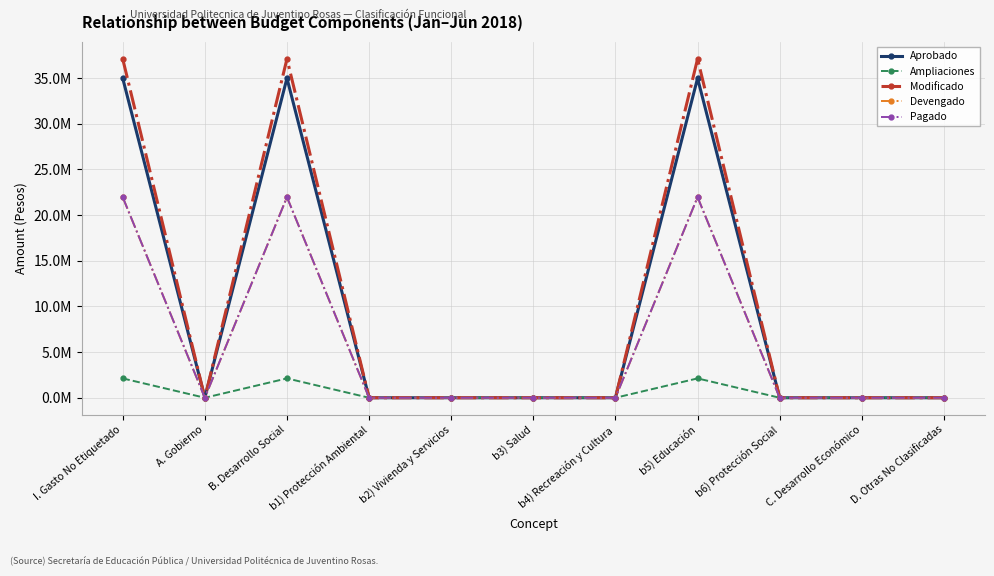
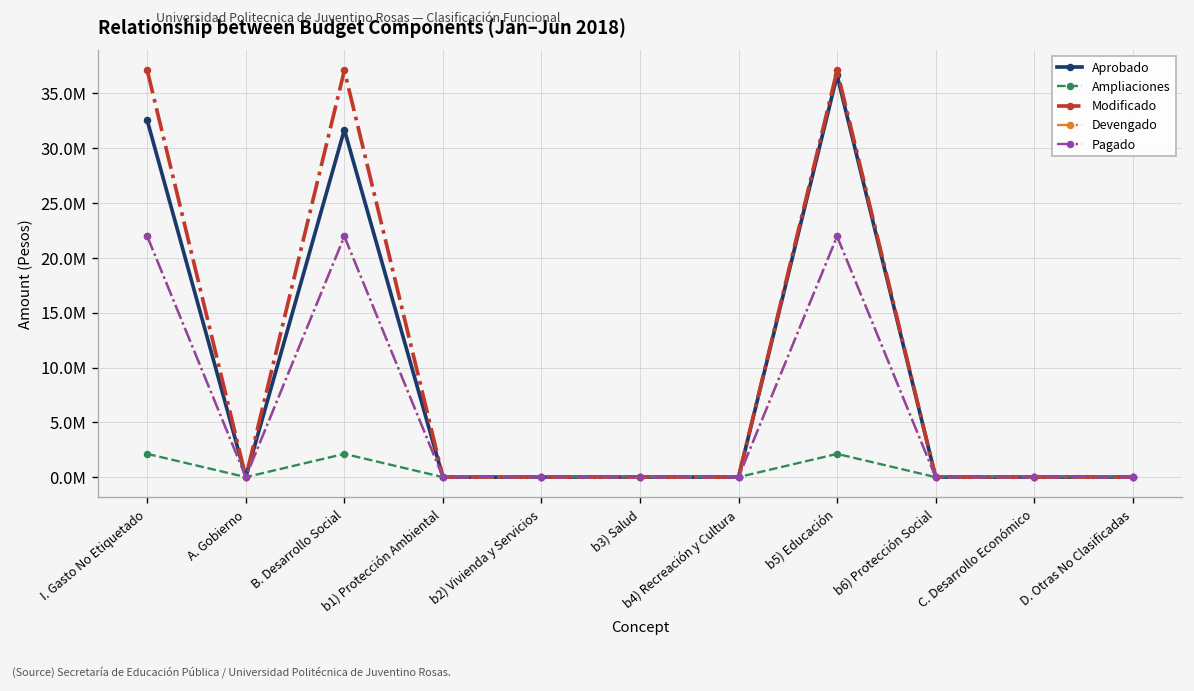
  {
    "Aprobado": {
-     "I. Gasto No Etiquetado": 35000000,
-     "B. Desarrollo Social": 35000000,
-     "b5) Educación": 35000000
+     "I. Gasto No Etiquetado": 33000000,
+     "B. Desarrollo Social": 32000000,
+     "b5) Educación": 37000000
    },
    "Ampliaciones": {
      "I. Gasto No Etiquetado": 2000000,
      "B. Desarrollo Social": 2000000,
      "b5) Educación": 2000000
    },
    "Modificado": {
      "I. Gasto No Etiquetado": 37000000,
      "B. Desarrollo Social": 37000000,
      "b5) Educación": 37000000
    },
    "Pagado": {
      "I. Gasto No Etiquetado": 22000000,
      "B. Desarrollo Social": 22000000,
      "b5) Educación": 22000000
    }
  }
